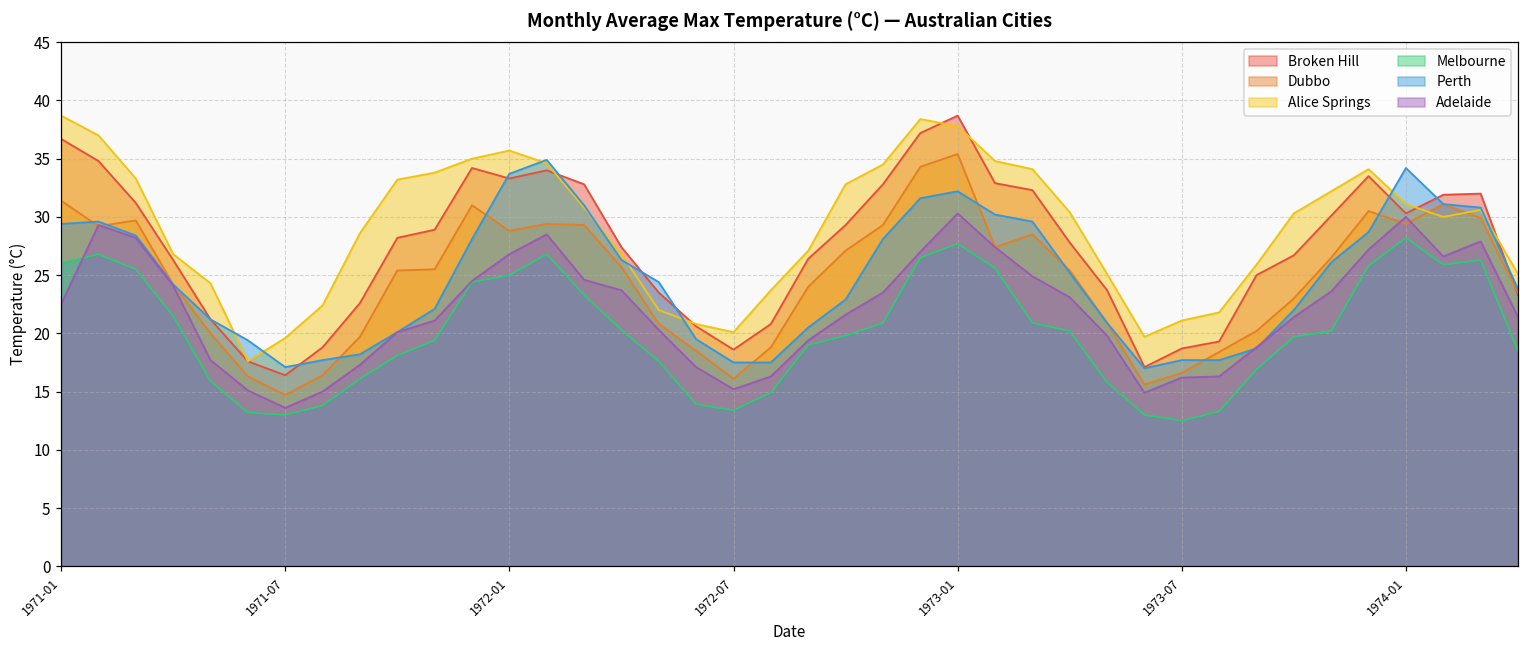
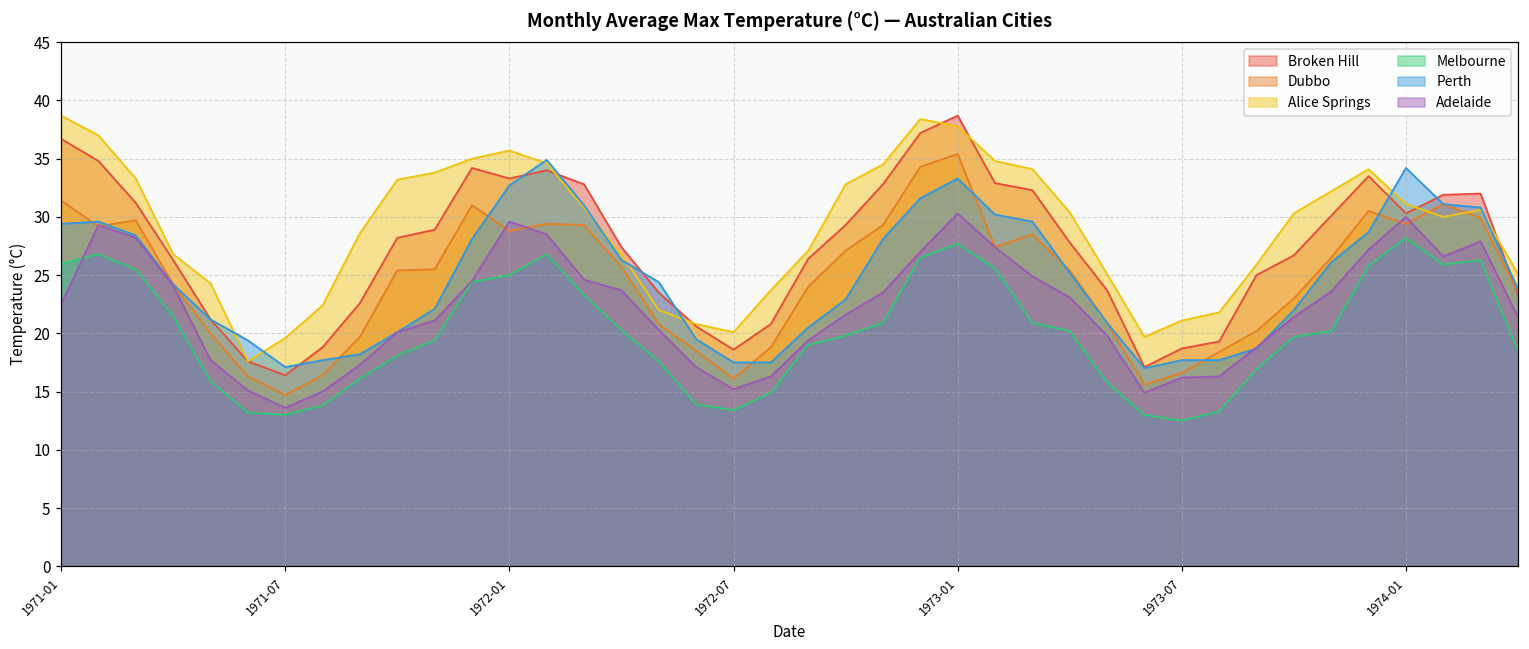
  {
    "Melbourne": {
      "1971-01": 26.0,
      "1971-07": 13.0,
      "1972-01": 25.0,
      "1972-07": 13.4,
      "1973-01": 27.7,
      "1973-07": 12.5,
      "1974-01": 28.2
    },
    "Perth": {
      "1971-01": 29.4,
      "1971-07": 17.1,
-     "1972-01": 33.7,
+     "1972-01": 32.7,
      "1972-07": 17.5,
-     "1973-01": 32.2,
+     "1973-01": 33.3,
      "1973-07": 17.7,
      "1974-01": 34.2
    },
    "Adelaide": {
      "1971-01": 22.5,
      "1971-07": 13.6,
-     "1972-01": 26.8,
+     "1972-01": 29.6,
      "1972-07": 15.2,
      "1973-01": 30.3,
      "1973-07": 16.2,
      "1974-01": 30.0
    }
  }
